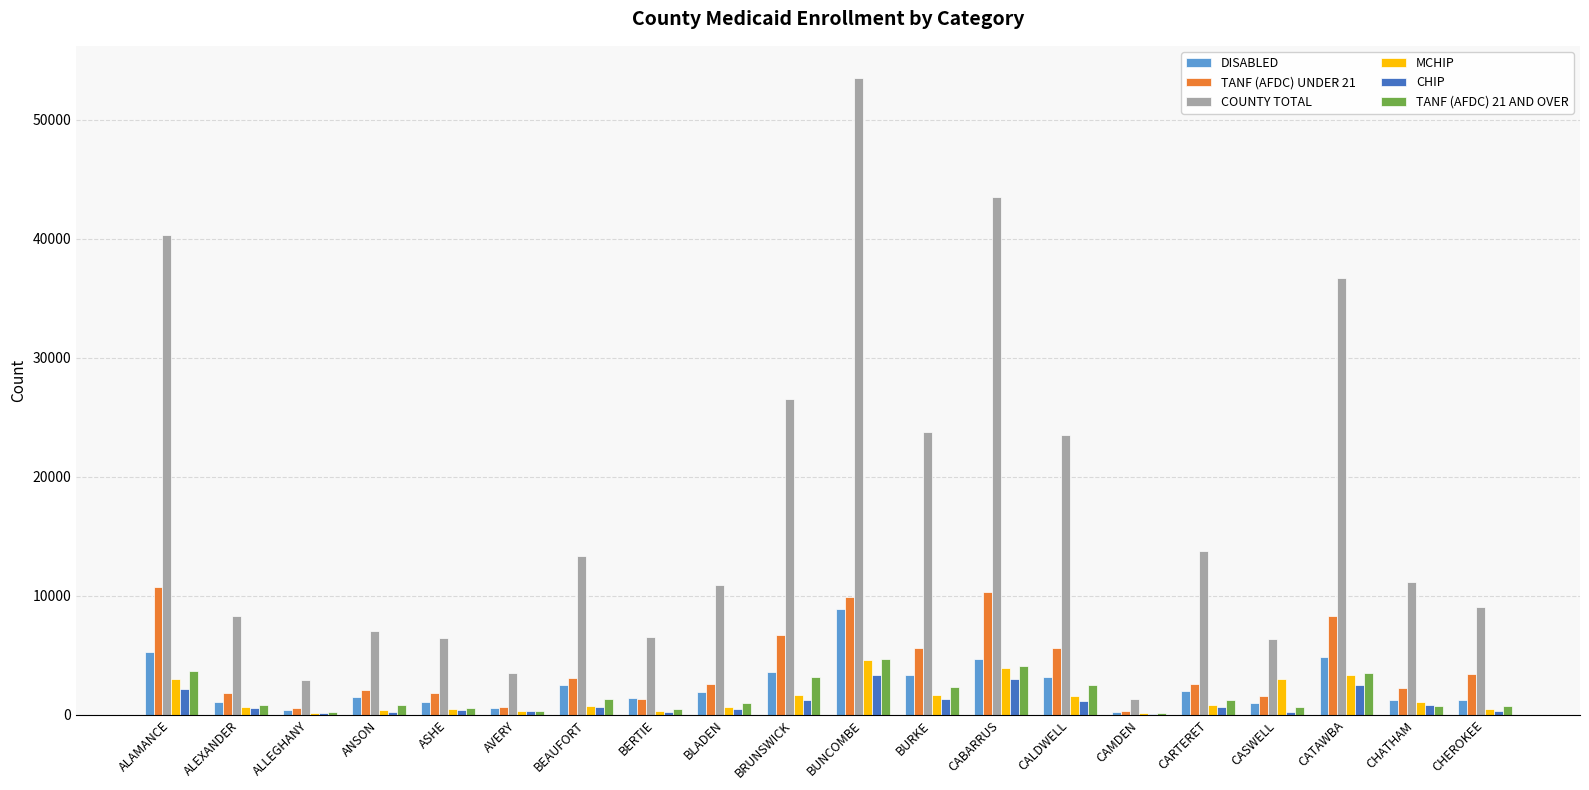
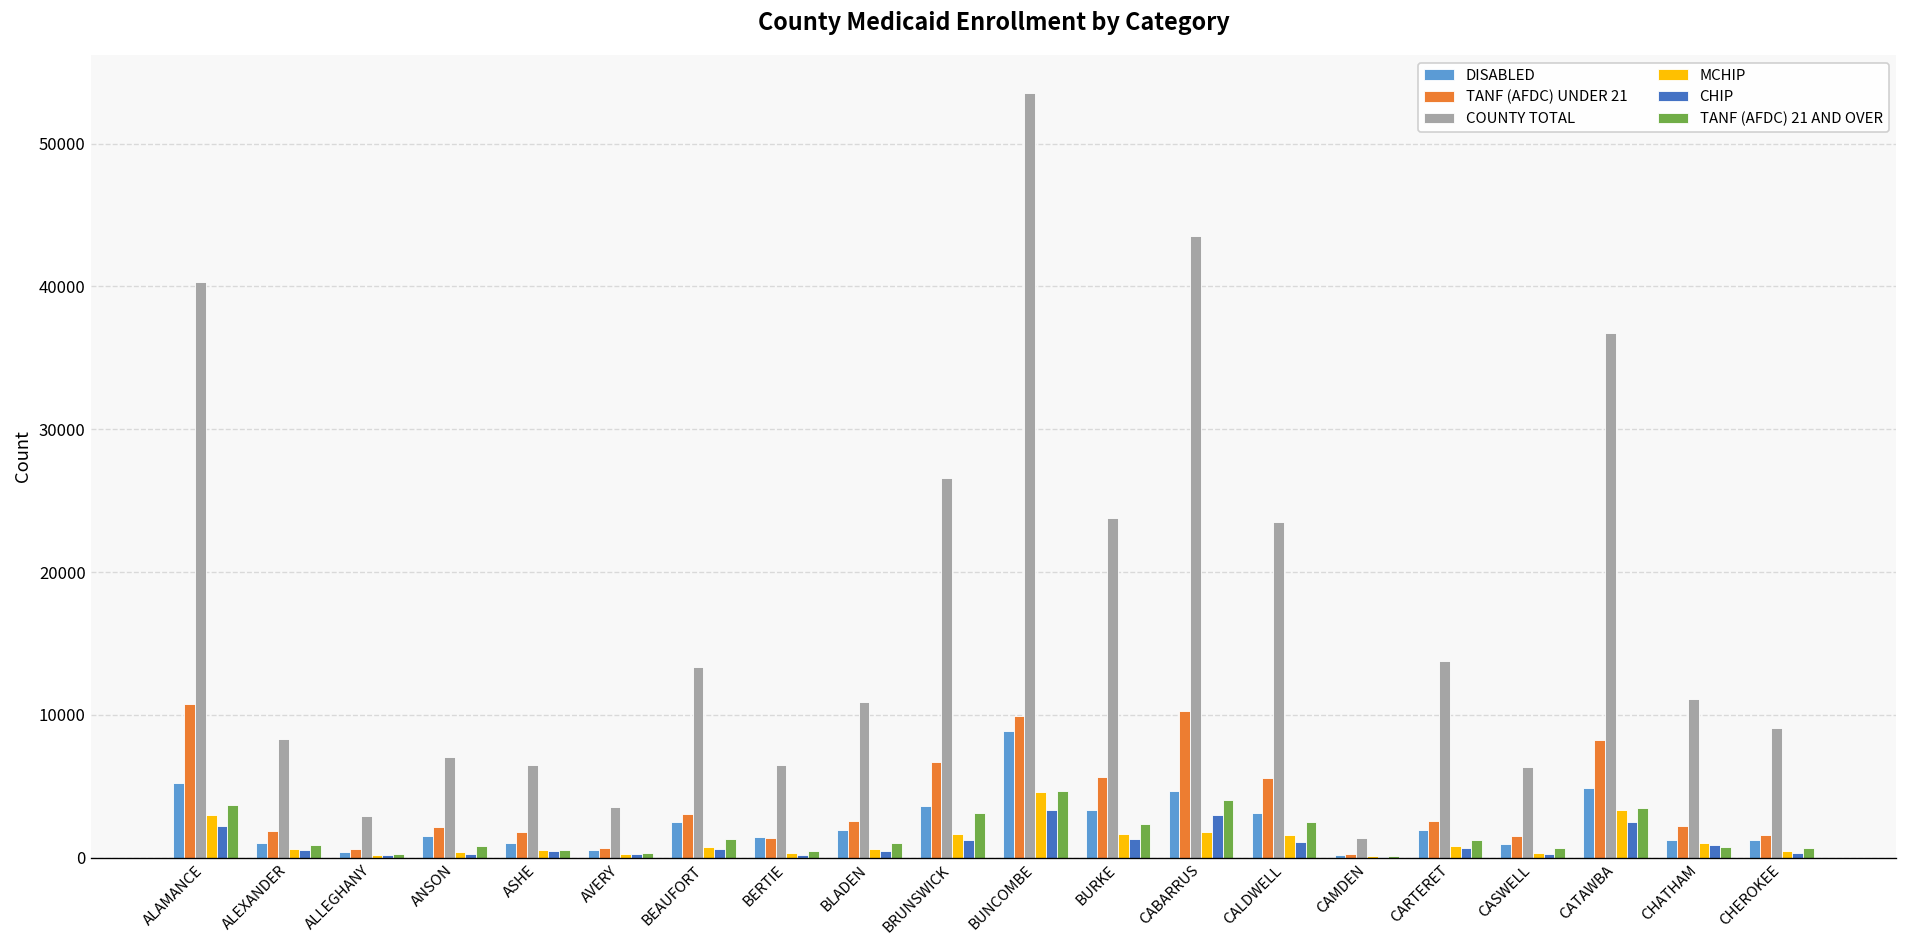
  {
    "TANF (AFDC) UNDER 21": {
      "ALAMANCE": 10800,
      "ALEXANDER": 1900,
      "ALLEGHANY": 600,
      "ANSON": 2100,
      "ASHE": 1800,
      "AVERY": 700,
      "BEAUFORT": 3100,
      "BERTIE": 1400,
      "BLADEN": 2600,
      "BRUNSWICK": 6700,
      "BUNCOMBE": 9900,
      "BURKE": 5600,
      "CABARRUS": 10300,
      "CALDWELL": 5600,
      "CAMDEN": 300,
      "CARTERET": 2600,
      "CASWELL": 1500,
      "CATAWBA": 8300,
      "CHATHAM": 2200,
-     "CHEROKEE": 3400
+     "CHEROKEE": 1600
    },
    "COUNTY TOTAL": {
      "ALAMANCE": 40300,
      "ALEXANDER": 8300,
      "ALLEGHANY": 2900,
      "ANSON": 7100,
      "ASHE": 6500,
      "AVERY": 3500,
      "BEAUFORT": 13300,
      "BERTIE": 6500,
      "BLADEN": 10900,
      "BRUNSWICK": 26600,
      "BUNCOMBE": 53500,
      "BURKE": 23800,
      "CABARRUS": 43500,
      "CALDWELL": 23500,
      "CAMDEN": 1400,
      "CARTERET": 13800,
      "CASWELL": 6400,
      "CATAWBA": 36700,
      "CHATHAM": 11100,
      "CHEROKEE": 9100
    },
    "MCHIP": {
      "ALAMANCE": 3000,
      "ALEXANDER": 600,
      "ANSON": 400,
      "ASHE": 500,
      "AVERY": 300,
      "BEAUFORT": 700,
      "BERTIE": 300,
      "BLADEN": 600,
      "BRUNSWICK": 1600,
      "BUNCOMBE": 4600,
      "BURKE": 1600,
-     "CABARRUS": 4000,
+     "CABARRUS": 1800,
      "CALDWELL": 1600,
      "CARTERET": 900,
-     "CASWELL": 3000,
+     "CASWELL": 300,
      "CATAWBA": 3300,
      "CHATHAM": 1000,
      "CHEROKEE": 500
    },
    "TANF (AFDC) 21 AND OVER": {
      "ALAMANCE": 3700,
      "ALEXANDER": 900,
      "ALLEGHANY": 200,
      "ANSON": 800,
      "ASHE": 500,
      "AVERY": 300,
      "BEAUFORT": 1300,
      "BERTIE": 500,
      "BLADEN": 1000,
      "BRUNSWICK": 3100,
      "BUNCOMBE": 4700,
      "BURKE": 2300,
      "CABARRUS": 4100,
      "CALDWELL": 2500,
      "CARTERET": 1200,
      "CASWELL": 600,
      "CATAWBA": 3500,
      "CHATHAM": 800,
      "CHEROKEE": 700
    }
  }
